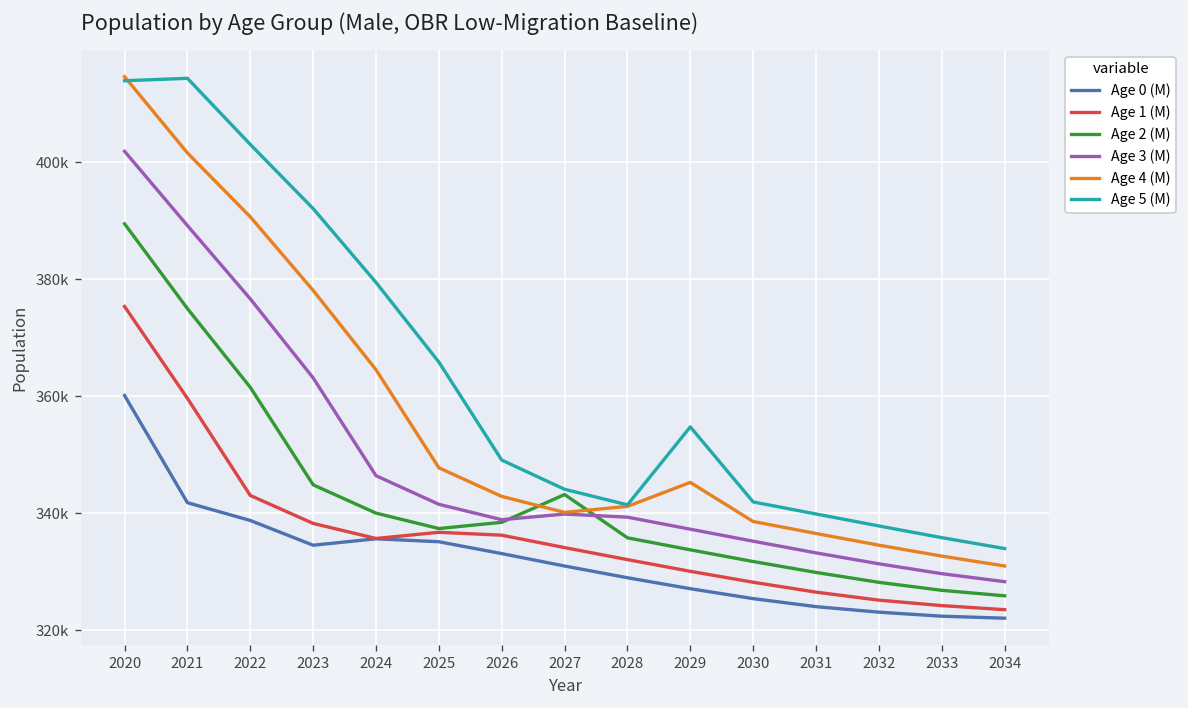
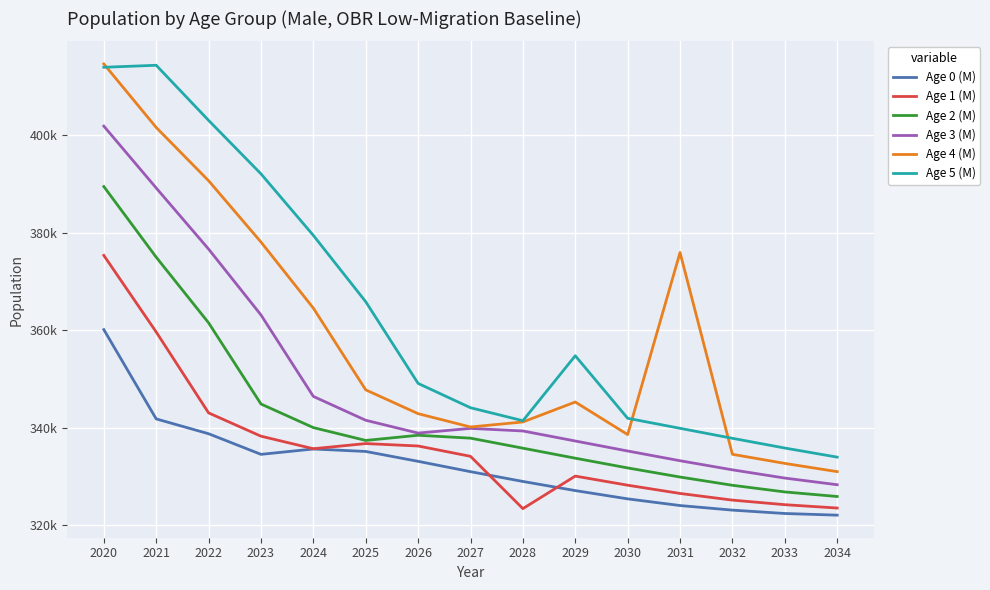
  {
    "Age 0 (M)": {
      "2020": 360000,
      "2021": 342000,
      "2022": 339000,
      "2023": 335000,
      "2025": 335000,
      "2026": 333000,
      "2027": 331000,
      "2028": 329000,
      "2029": 327000,
      "2030": 325000,
      "2031": 324000,
      "2032": 323000,
      "2033": 322000,
      "2034": 322000
    },
    "Age 1 (M)": {
      "2020": 375000,
      "2021": 360000,
      "2022": 343000,
      "2023": 338000,
      "2025": 337000,
      "2026": 336000,
      "2027": 334000,
-     "2028": 332000,
+     "2028": 323000,
      "2029": 330000,
      "2030": 328000,
      "2031": 326000,
      "2032": 325000,
      "2033": 324000,
      "2034": 323000
    },
    "Age 2 (M)": {
      "2020": 389000,
      "2021": 375000,
      "2022": 361000,
      "2023": 345000,
      "2024": 340000,
      "2025": 337000,
-     "2027": 343000,
+     "2027": 338000,
      "2028": 336000,
      "2029": 334000,
      "2030": 332000,
      "2031": 330000,
      "2032": 328000,
      "2033": 327000,
      "2034": 326000
    },
    "Age 3 (M)": {
      "2020": 402000,
      "2021": 389000,
      "2022": 377000,
      "2023": 363000,
      "2024": 346000,
      "2025": 341000,
      "2028": 339000,
      "2029": 337000,
      "2030": 335000,
      "2031": 333000,
      "2032": 331000,
      "2033": 330000,
      "2034": 328000
    },
    "Age 4 (M)": {
      "2020": 415000,
      "2021": 402000,
      "2022": 391000,
      "2023": 378000,
      "2024": 365000,
      "2025": 348000,
      "2026": 343000,
      "2029": 345000,
      "2030": 339000,
-     "2031": 337000,
+     "2031": 376000,
      "2032": 335000,
      "2033": 333000,
      "2034": 331000
    },
    "Age 5 (M)": {
      "2020": 414000,
      "2021": 414000,
      "2022": 403000,
      "2023": 392000,
      "2024": 379000,
      "2025": 366000,
      "2026": 349000,
      "2027": 344000,
      "2029": 355000,
      "2030": 342000,
      "2031": 340000,
      "2032": 338000,
      "2033": 336000,
      "2034": 334000
    }
  }
